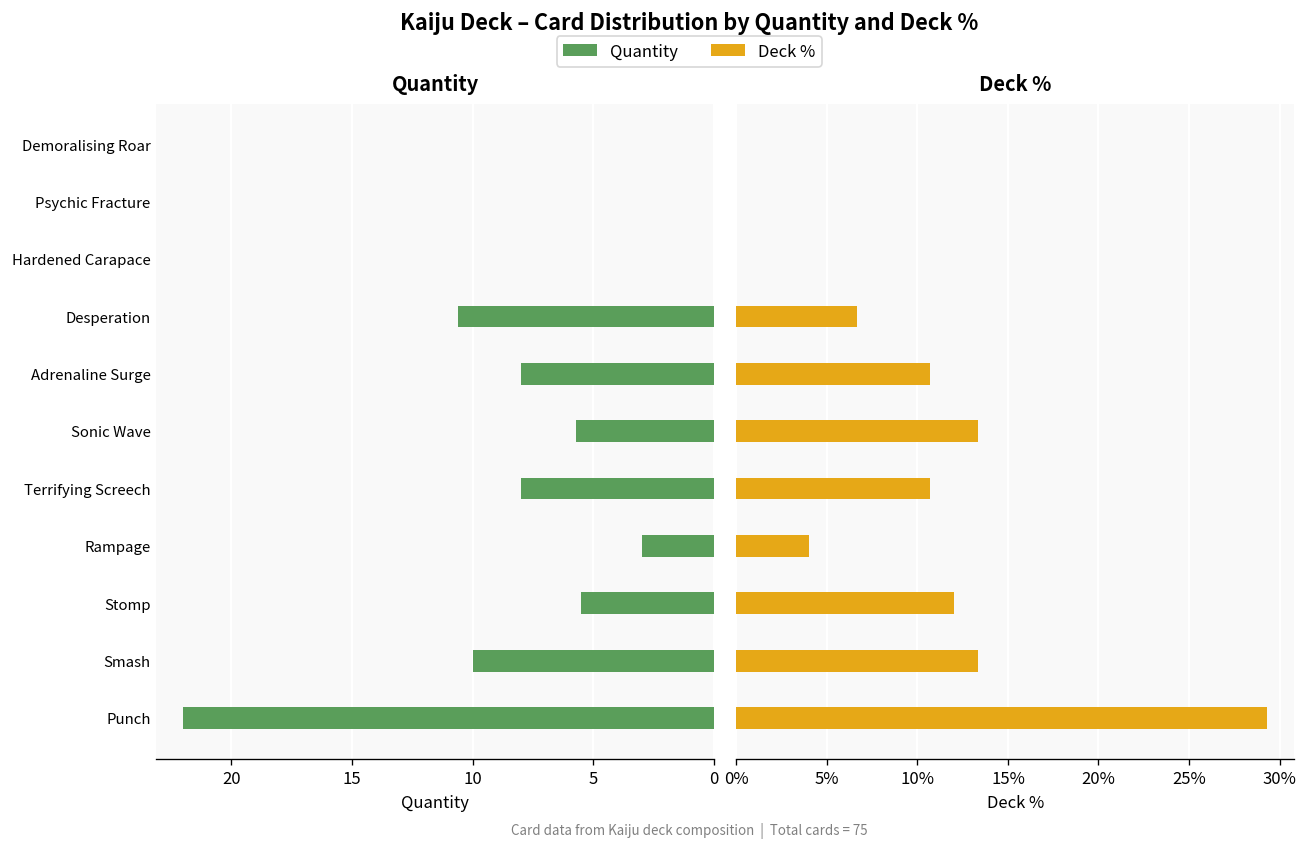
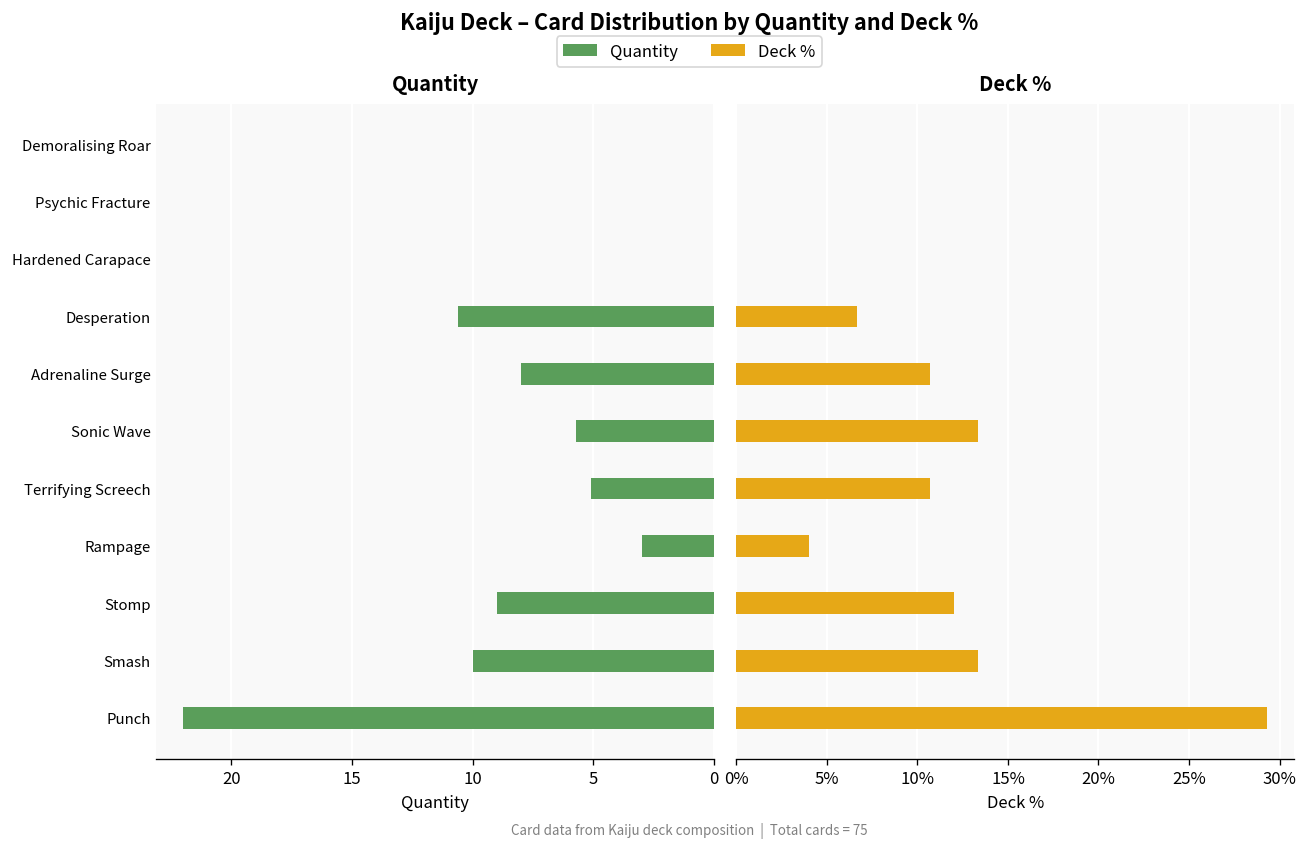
  {
    "Quantity": {
      "Demoralising Roar": 0.0,
      "Psychic Fracture": 0.0,
      "Hardened Carapace": 0.0,
      "Desperation": 10.6,
      "Adrenaline Surge": 8.0,
      "Sonic Wave": 5.7,
-     "Terrifying Screech": 8.0,
+     "Terrifying Screech": 5.1,
      "Rampage": 3.0,
-     "Stomp": 5.5,
+     "Stomp": 9.0,
      "Smash": 10.0,
      "Punch": 22.0
    }
  }
